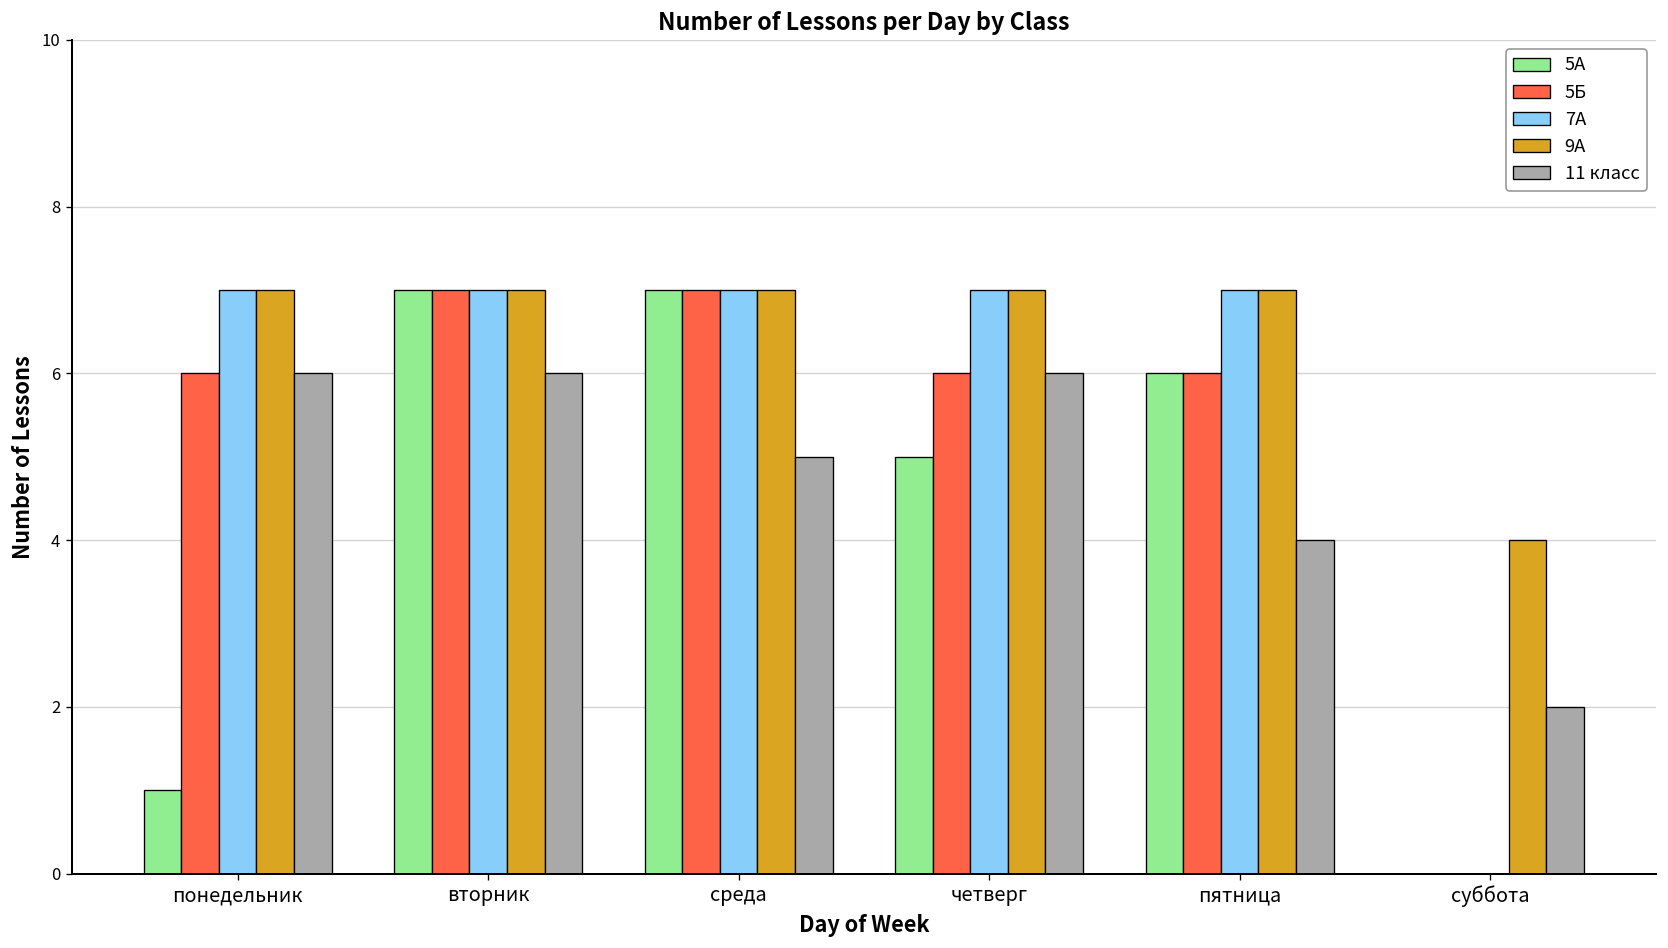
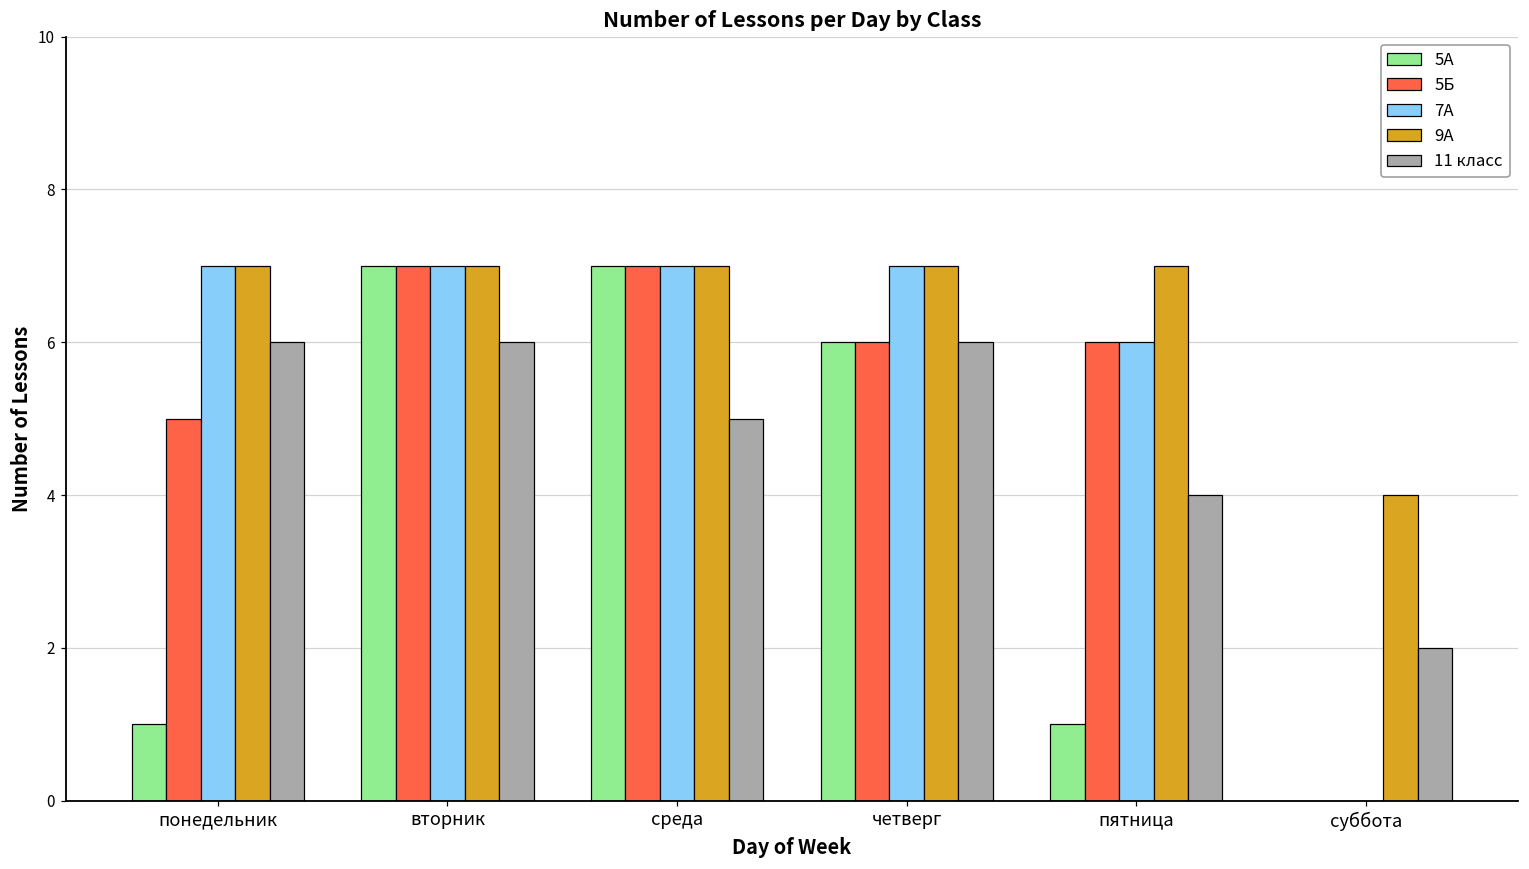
  {
    "5А": {
      "понедельник": 1,
      "вторник": 7,
      "среда": 7,
-     "четверг": 5,
-     "пятница": 6,
+     "четверг": 6,
+     "пятница": 1,
      "суббота": 0
    },
    "5Б": {
-     "понедельник": 6,
+     "понедельник": 5,
      "вторник": 7,
      "среда": 7,
      "четверг": 6,
      "пятница": 6,
      "суббота": 0
    },
    "7А": {
      "понедельник": 7,
      "вторник": 7,
      "среда": 7,
      "четверг": 7,
-     "пятница": 7,
+     "пятница": 6,
      "суббота": 0
    },
    "9А": {
      "понедельник": 7,
      "вторник": 7,
      "среда": 7,
      "четверг": 7,
      "пятница": 7,
      "суббота": 4
    },
    "11 класс": {
      "понедельник": 6,
      "вторник": 6,
      "среда": 5,
      "четверг": 6,
      "пятница": 4,
      "суббота": 2
    }
  }
